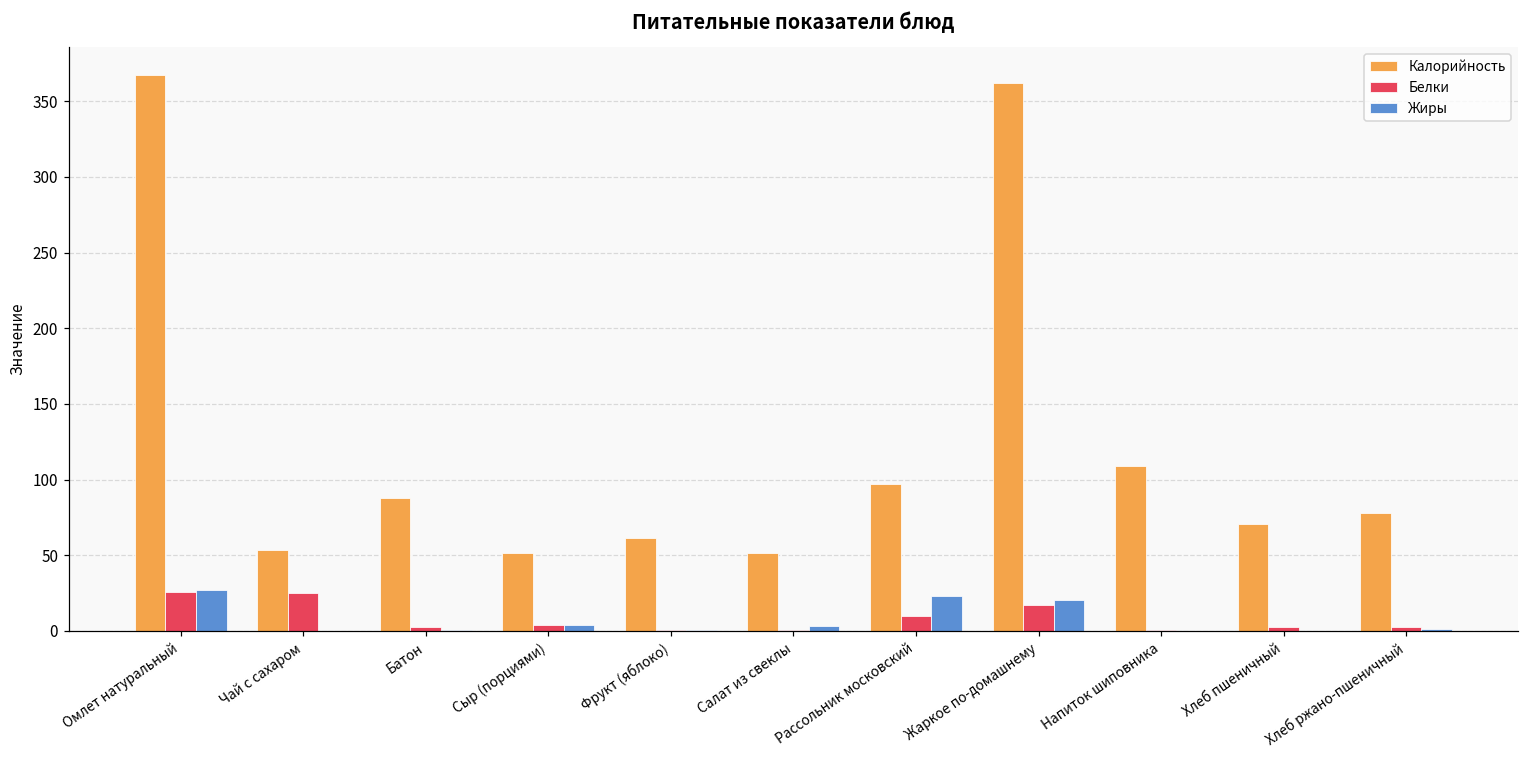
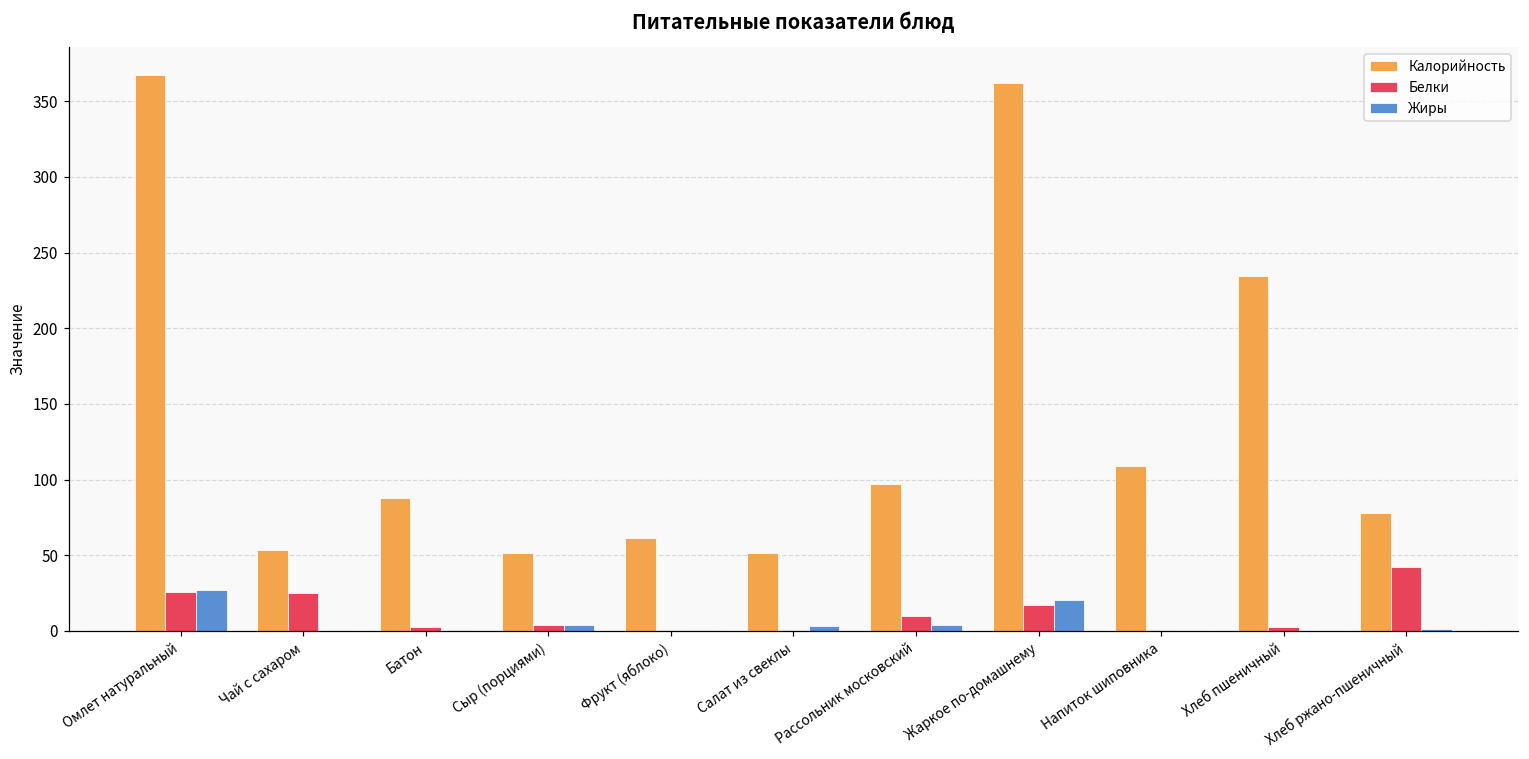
  {
    "Калорийность": {
      "Омлет натуральный": 368,
      "Чай с сахаром": 53,
      "Батон": 88,
      "Сыр (порциями)": 52,
      "Фрукт (яблоко)": 61,
      "Салат из свеклы": 51,
      "Рассольник московский": 97,
      "Жаркое по-домашнему": 362,
      "Напиток шиповника": 109,
-     "Хлеб пшеничный": 71,
+     "Хлеб пшеничный": 234,
      "Хлеб ржано-пшеничный": 78
    },
    "Белки": {
      "Омлет натуральный": 26,
      "Чай с сахаром": 25,
      "Батон": 3,
      "Сыр (порциями)": 4,
      "Рассольник московский": 10,
      "Жаркое по-домашнему": 17,
      "Хлеб пшеничный": 2,
-     "Хлеб ржано-пшеничный": 3
+     "Хлеб ржано-пшеничный": 42
    },
    "Жиры": {
      "Омлет натуральный": 27,
      "Сыр (порциями)": 4,
      "Салат из свеклы": 3,
-     "Рассольник московский": 23,
+     "Рассольник московский": 4,
      "Жаркое по-домашнему": 20
    }
  }
